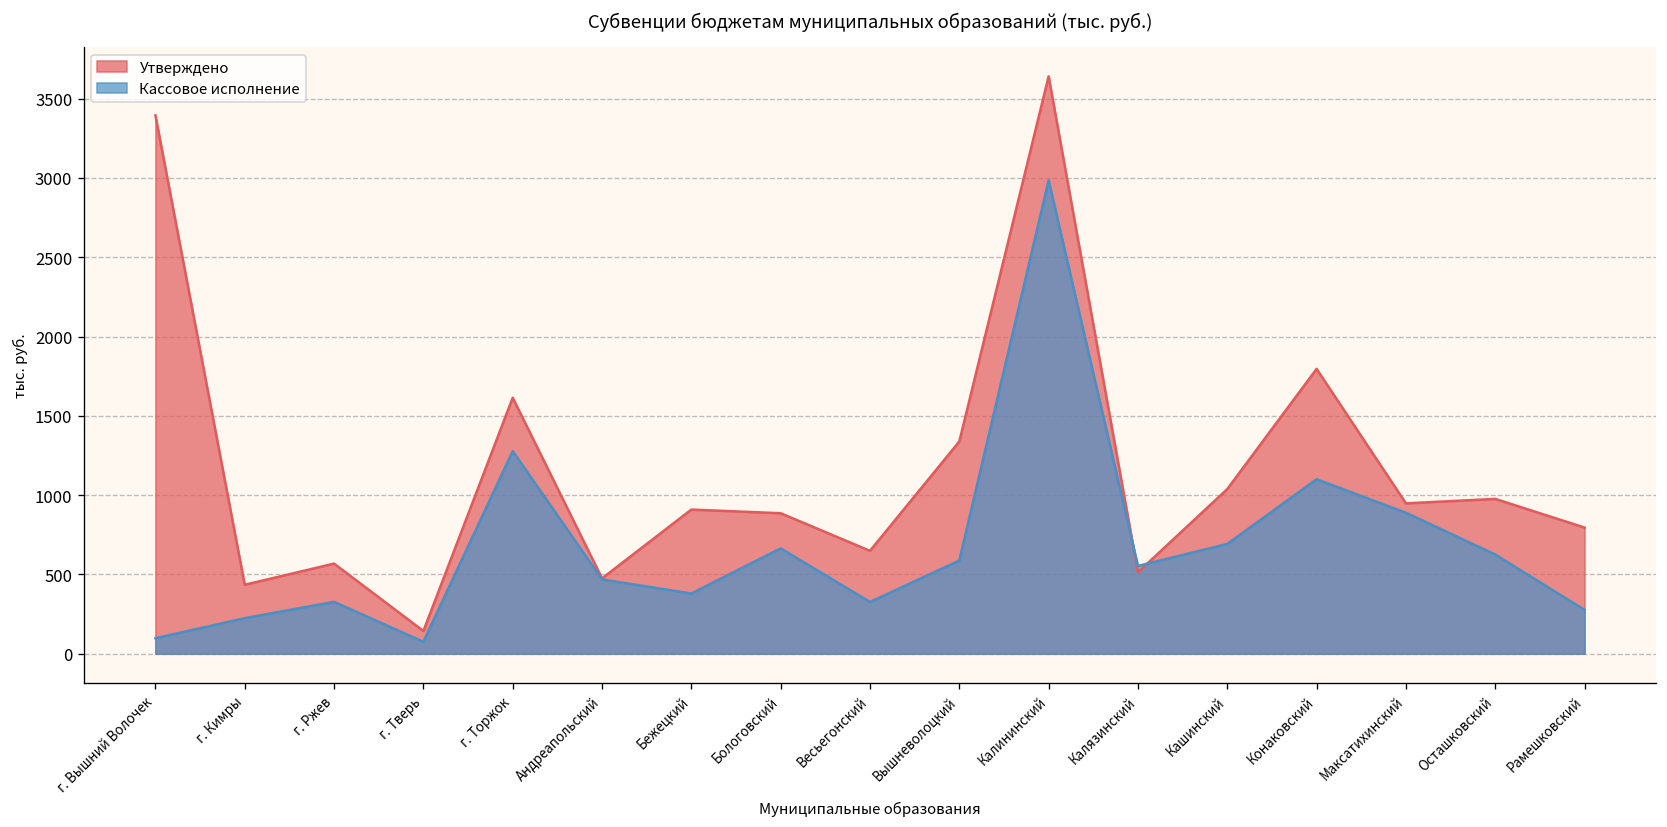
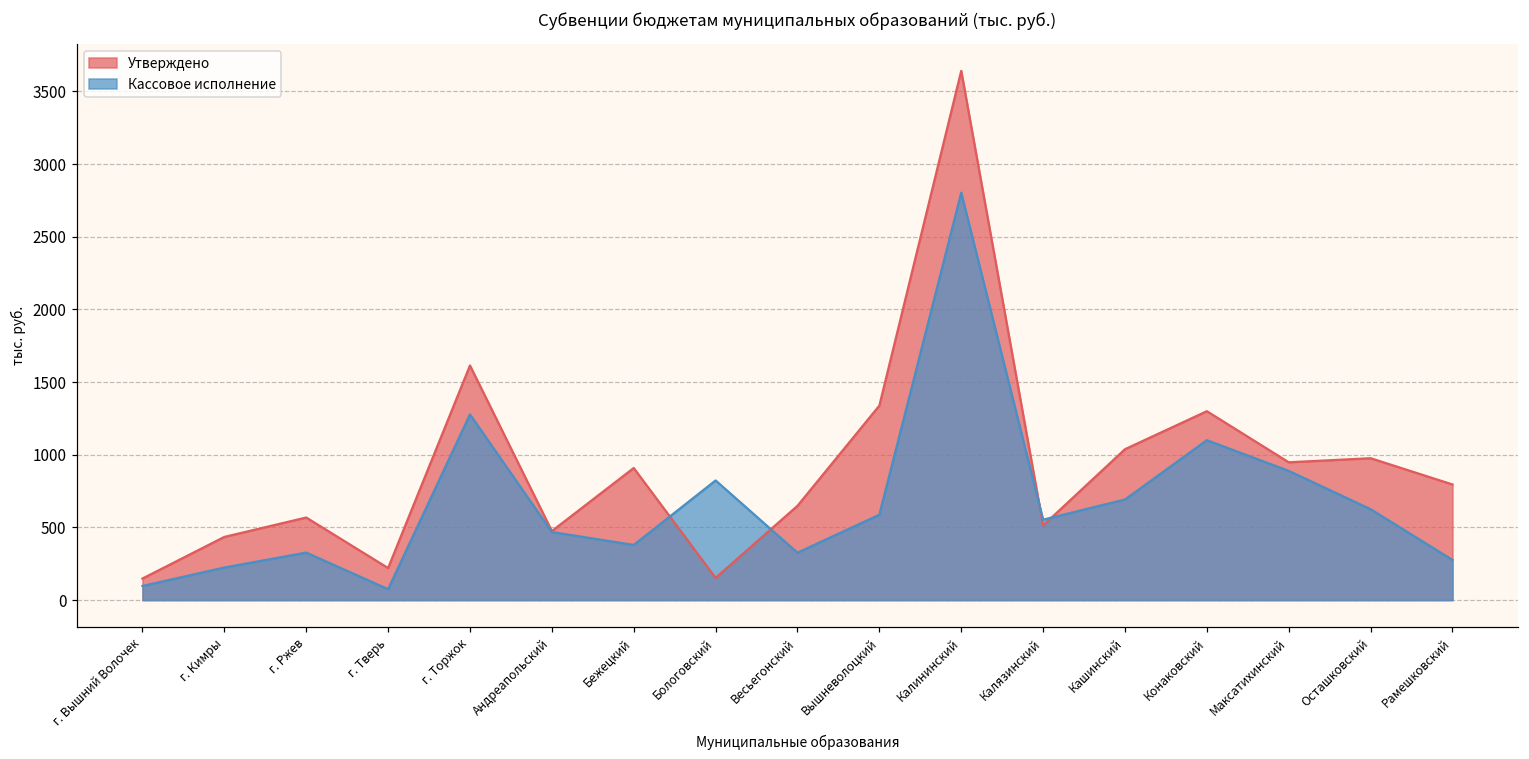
  {
    "Утверждено": {
-     "г. Вышний Волочек": 3390,
+     "г. Вышний Волочек": 150,
      "г. Кимры": 430,
      "г. Ржев": 570,
-     "г. Тверь": 140,
+     "г. Тверь": 220,
      "г. Торжок": 1610,
      "Бежецкий": 910,
-     "Бологовский": 890,
+     "Бологовский": 150,
      "Весьегонский": 650,
      "Вышневолоцкий": 1340,
      "Калининский": 3640,
      "Калязинский": 510,
      "Кашинский": 1040,
-     "Конаковский": 1800,
+     "Конаковский": 1300,
      "Максатихинский": 950,
      "Осташковский": 980,
      "Рамешковский": 800
    },
    "Кассовое исполнение": {
      "г. Вышний Волочек": 100,
      "г. Кимры": 220,
      "г. Ржев": 330,
      "г. Тверь": 80,
      "г. Торжок": 1280,
      "Бежецкий": 380,
-     "Бологовский": 660,
+     "Бологовский": 820,
      "Весьегонский": 330,
      "Вышневолоцкий": 590,
-     "Калининский": 2990,
+     "Калининский": 2800,
      "Калязинский": 550,
      "Кашинский": 690,
      "Конаковский": 1100,
      "Максатихинский": 890,
      "Осташковский": 630,
      "Рамешковский": 280
    }
  }
